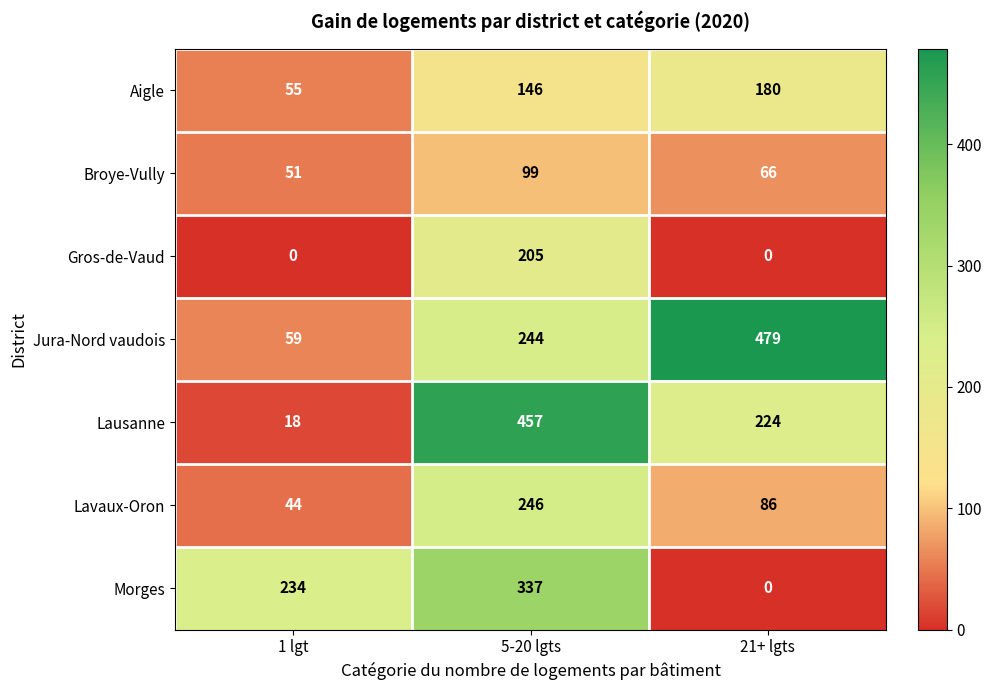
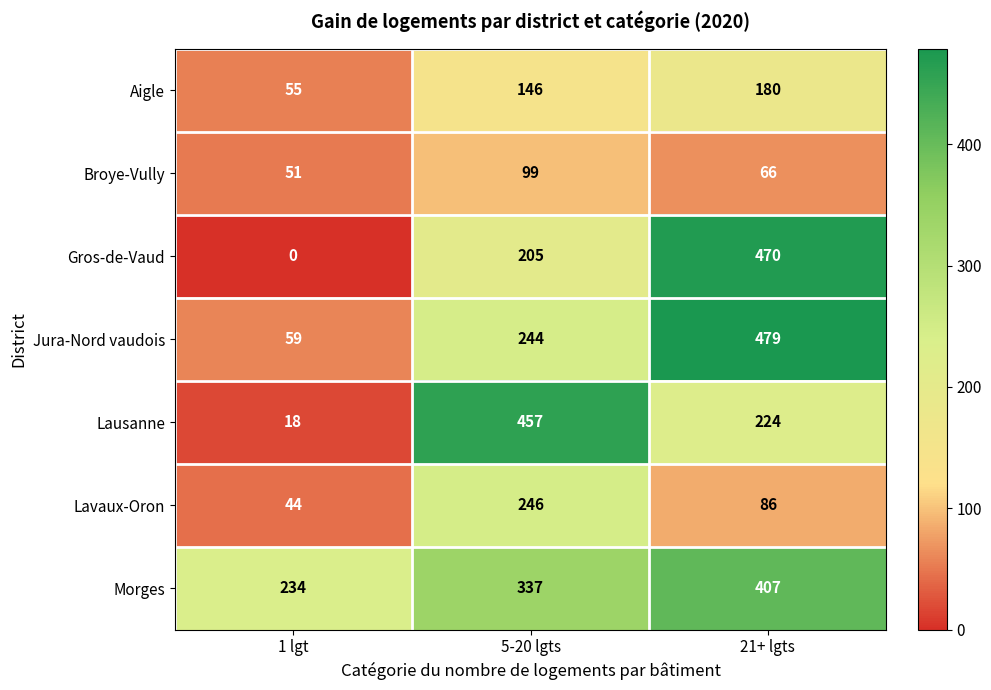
  {
    "Aigle": {
      "1 lgt": 55,
      "5-20 lgts": 146,
      "21+ lgts": 180
    },
    "Broye-Vully": {
      "1 lgt": 51,
      "5-20 lgts": 99,
      "21+ lgts": 66
    },
    "Gros-de-Vaud": {
      "1 lgt": 0,
      "5-20 lgts": 205,
-     "21+ lgts": 0
+     "21+ lgts": 470
    },
    "Jura-Nord vaudois": {
      "1 lgt": 59,
      "5-20 lgts": 244,
      "21+ lgts": 479
    },
    "Lausanne": {
      "1 lgt": 18,
      "5-20 lgts": 457,
      "21+ lgts": 224
    },
    "Lavaux-Oron": {
      "1 lgt": 44,
      "5-20 lgts": 246,
      "21+ lgts": 86
    },
    "Morges": {
      "1 lgt": 234,
      "5-20 lgts": 337,
-     "21+ lgts": 0
+     "21+ lgts": 407
    }
  }
